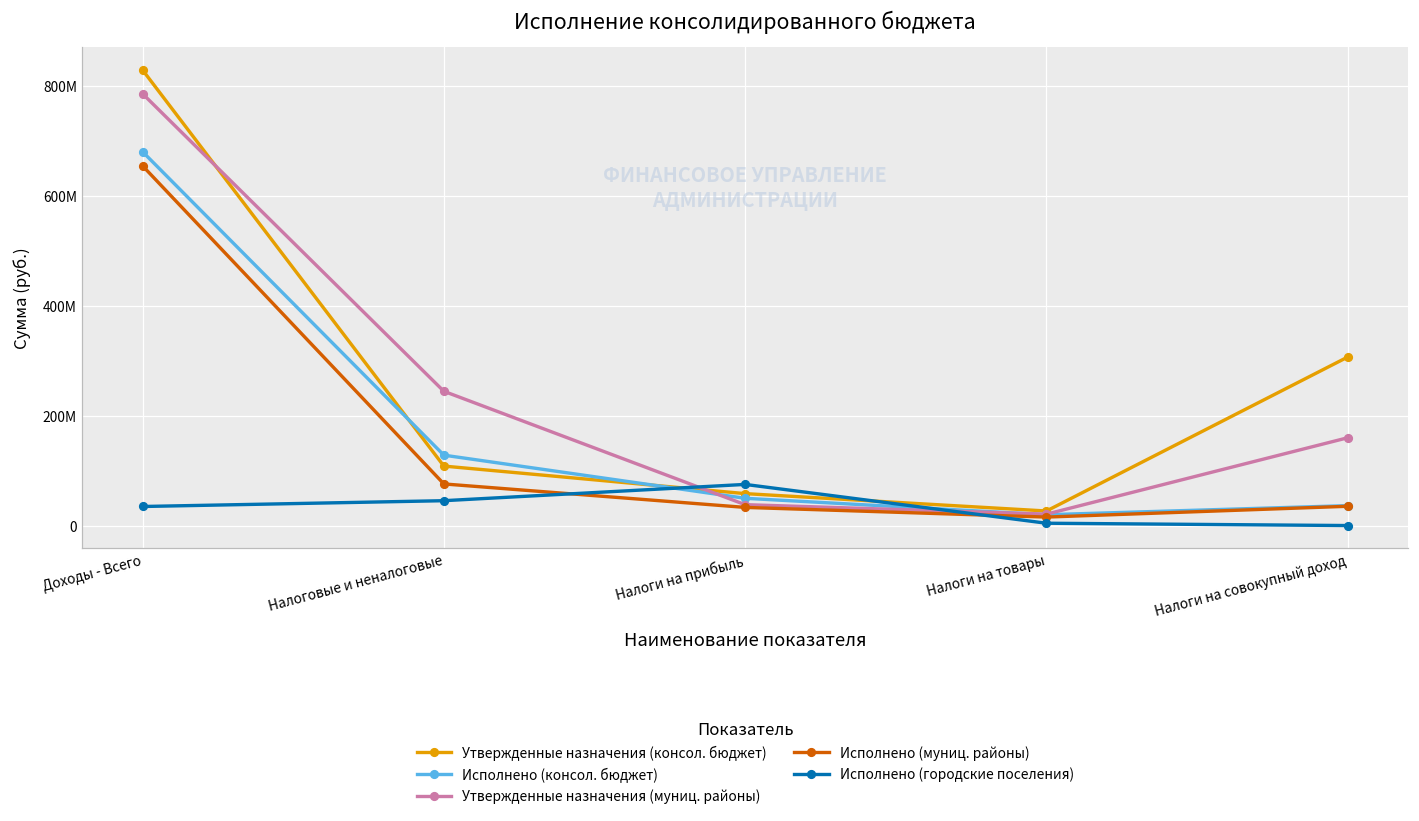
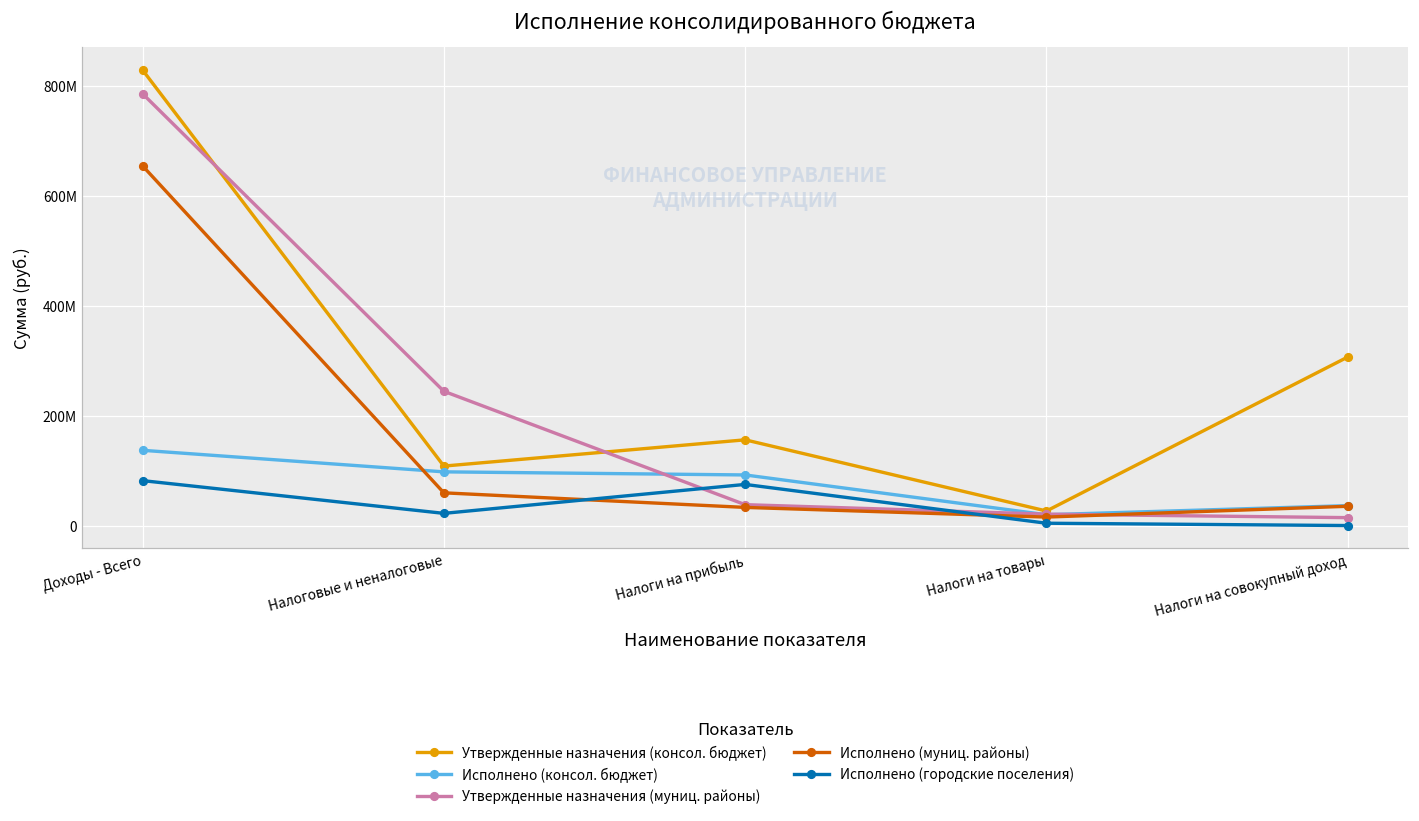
  {
    "Утвержденные назначения (консол. бюджет)": {
      "Доходы - Всего": 830000000,
      "Налоговые и неналоговые": 110000000,
-     "Налоги на прибыль": 60000000,
+     "Налоги на прибыль": 160000000,
      "Налоги на товары": 30000000,
      "Налоги на совокупный доход": 310000000
    },
    "Исполнено (консол. бюджет)": {
-     "Доходы - Всего": 680000000,
-     "Налоговые и неналоговые": 130000000,
-     "Налоги на прибыль": 50000000
+     "Доходы - Всего": 140000000,
+     "Налоговые и неналоговые": 100000000,
+     "Налоги на прибыль": 90000000
    },
    "Утвержденные назначения (муниц. районы)": {
      "Доходы - Всего": 790000000,
      "Налоговые и неналоговые": 240000000,
-     "Налоги на совокупный доход": 160000000
+     "Налоги на совокупный доход": 10000000
    },
    "Исполнено (муниц. районы)": {
      "Доходы - Всего": 660000000,
-     "Налоговые и неналоговые": 80000000
+     "Налоговые и неналоговые": 60000000
    },
    "Исполнено (городские поселения)": {
-     "Доходы - Всего": 30000000,
-     "Налоговые и неналоговые": 50000000,
+     "Доходы - Всего": 80000000,
+     "Налоговые и неналоговые": 20000000,
      "Налоги на прибыль": 70000000,
      "Налоги на товары": 0,
      "Налоги на совокупный доход": 0
    }
  }
